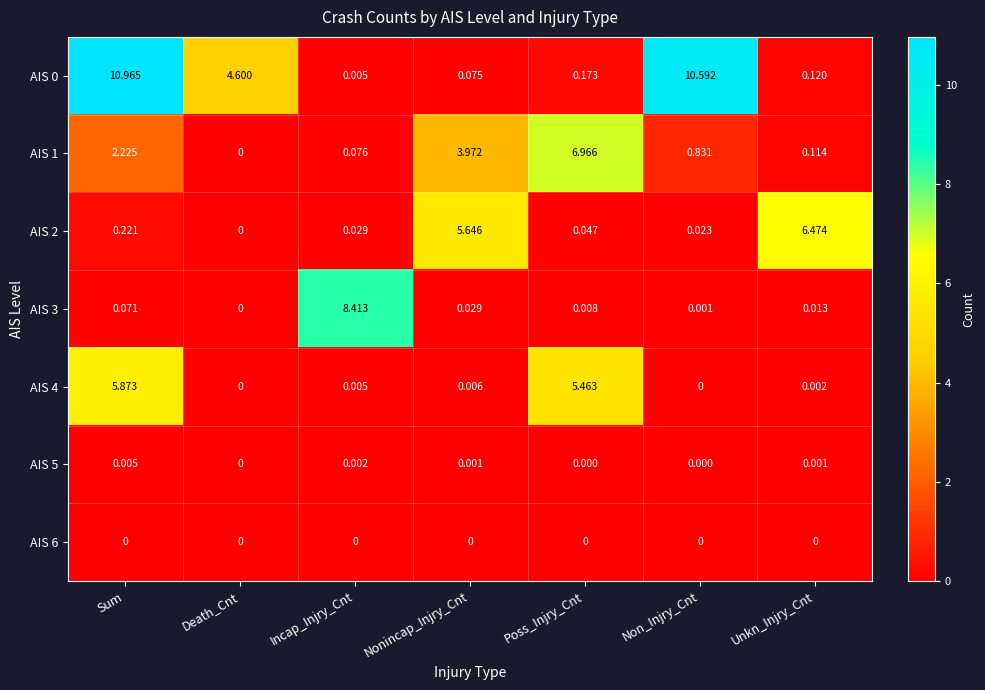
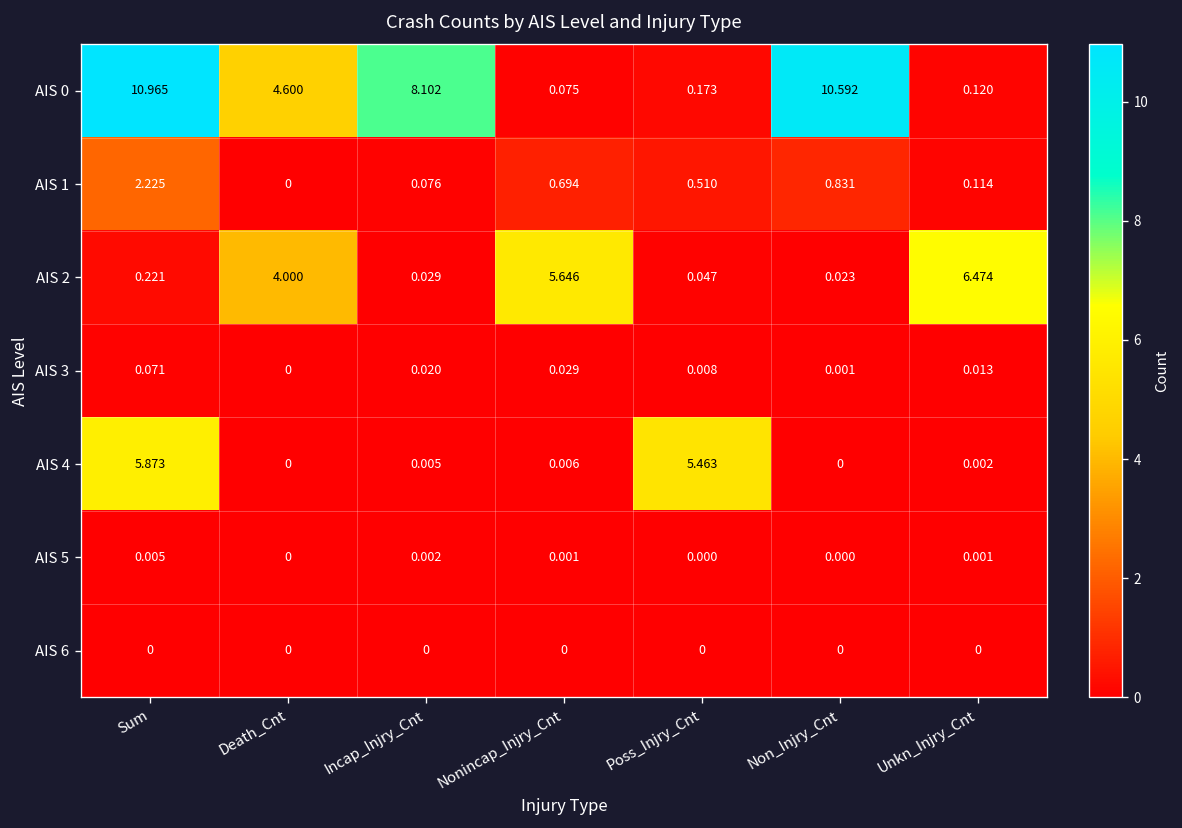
  {
    "AIS 0": {
      "Sum": 10.965,
      "Death_Cnt": 4.600,
-     "Incap_Injry_Cnt": 0.005,
+     "Incap_Injry_Cnt": 8.102,
      "Nonincap_Injry_Cnt": 0.075,
      "Poss_Injry_Cnt": 0.173,
      "Non_Injry_Cnt": 10.592,
      "Unkn_Injry_Cnt": 0.120
    },
    "AIS 1": {
      "Sum": 2.225,
      "Death_Cnt": 0,
      "Incap_Injry_Cnt": 0.076,
-     "Nonincap_Injry_Cnt": 3.972,
-     "Poss_Injry_Cnt": 6.966,
+     "Nonincap_Injry_Cnt": 0.694,
+     "Poss_Injry_Cnt": 0.510,
      "Non_Injry_Cnt": 0.831,
      "Unkn_Injry_Cnt": 0.114
    },
    "AIS 2": {
      "Sum": 0.221,
-     "Death_Cnt": 0,
+     "Death_Cnt": 4.000,
      "Incap_Injry_Cnt": 0.029,
      "Nonincap_Injry_Cnt": 5.646,
      "Poss_Injry_Cnt": 0.047,
      "Non_Injry_Cnt": 0.023,
      "Unkn_Injry_Cnt": 6.474
    },
    "AIS 3": {
      "Sum": 0.071,
      "Death_Cnt": 0,
-     "Incap_Injry_Cnt": 8.413,
+     "Incap_Injry_Cnt": 0.020,
      "Nonincap_Injry_Cnt": 0.029,
      "Poss_Injry_Cnt": 0.008,
      "Non_Injry_Cnt": 0.001,
      "Unkn_Injry_Cnt": 0.013
    },
    "AIS 4": {
      "Sum": 5.873,
      "Death_Cnt": 0,
      "Incap_Injry_Cnt": 0.005,
      "Nonincap_Injry_Cnt": 0.006,
      "Poss_Injry_Cnt": 5.463,
      "Non_Injry_Cnt": 0,
      "Unkn_Injry_Cnt": 0.002
    },
    "AIS 5": {
      "Sum": 0.005,
      "Death_Cnt": 0,
      "Incap_Injry_Cnt": 0.002,
      "Nonincap_Injry_Cnt": 0.001,
      "Poss_Injry_Cnt": 0.000,
      "Non_Injry_Cnt": 0.000,
      "Unkn_Injry_Cnt": 0.001
    },
    "AIS 6": {
      "Sum": 0,
      "Death_Cnt": 0,
      "Incap_Injry_Cnt": 0,
      "Nonincap_Injry_Cnt": 0,
      "Poss_Injry_Cnt": 0,
      "Non_Injry_Cnt": 0,
      "Unkn_Injry_Cnt": 0
    }
  }
